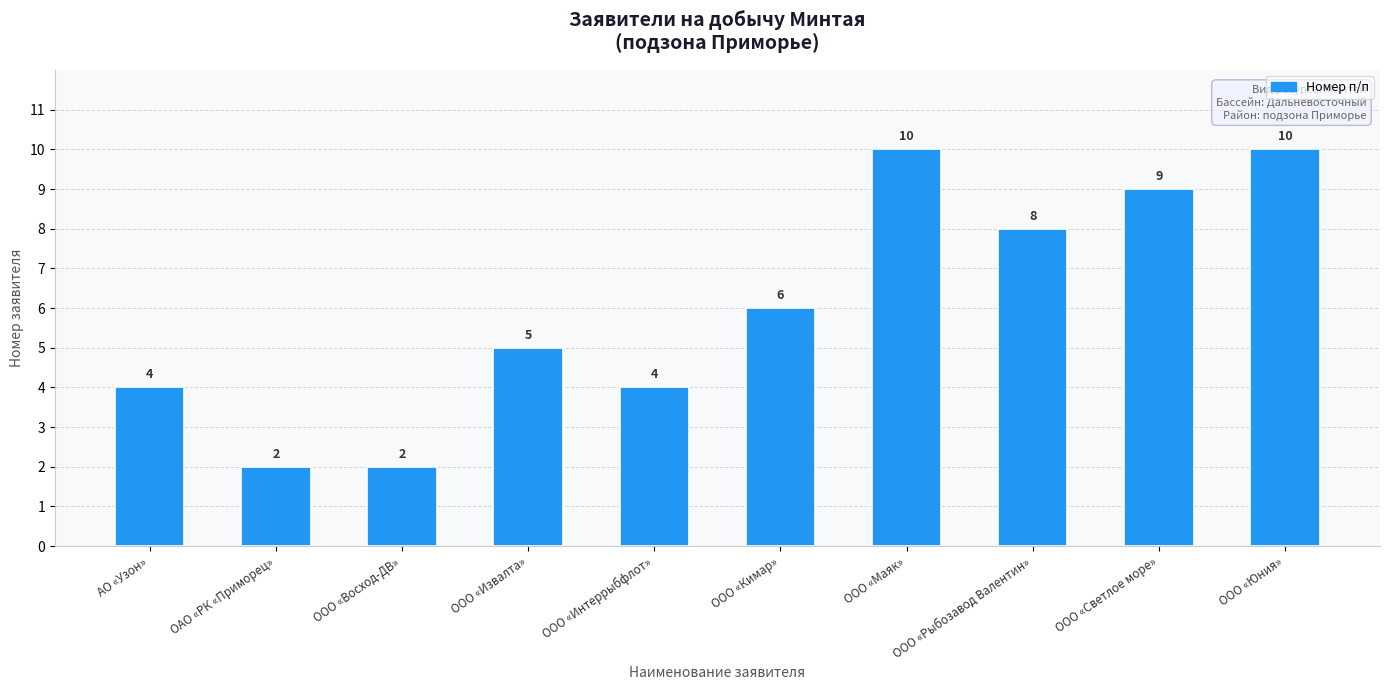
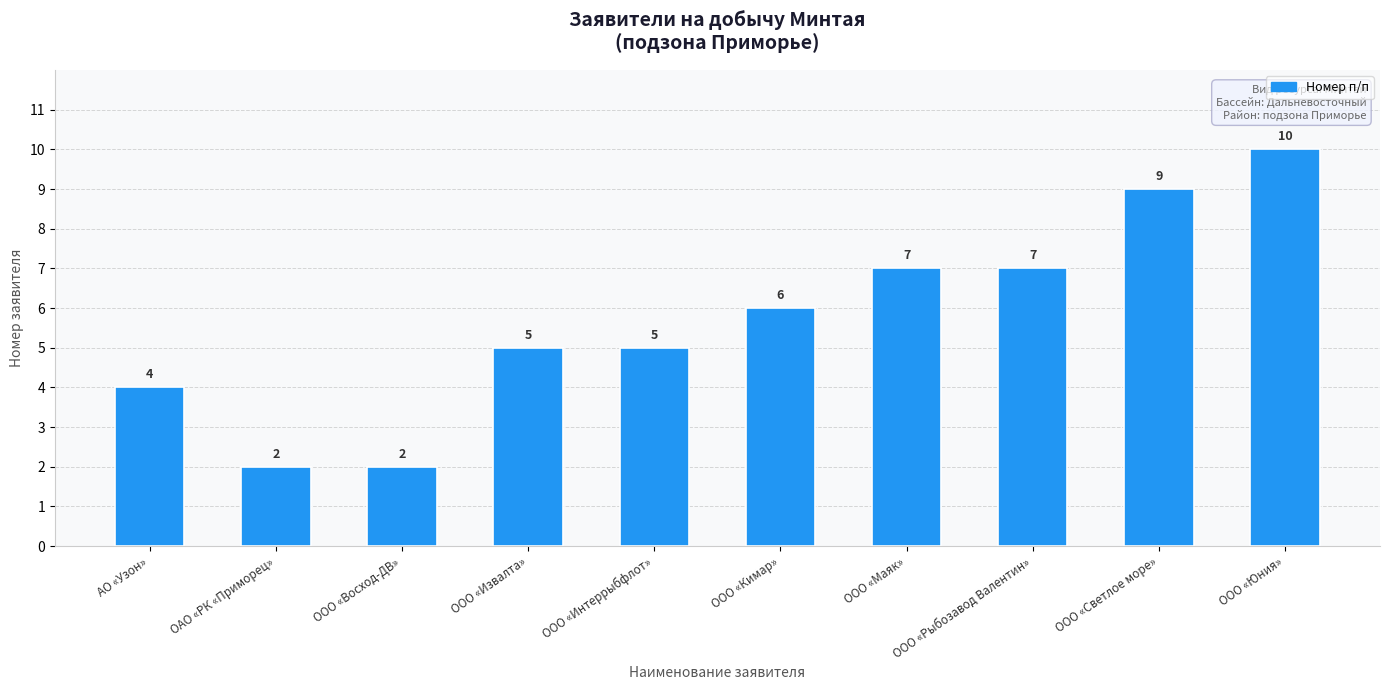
  {
    "АО «Узон»": 4,
    "ОАО «РК «Приморец»": 2,
    "ООО «Восход-ДВ»": 2,
    "ООО «Извалта»": 5,
-   "ООО «Интеррыбфлот»": 4,
+   "ООО «Интеррыбфлот»": 5,
    "ООО «Кимар»": 6,
-   "ООО «Маяк»": 10,
-   "ООО «Рыбозавод Валентин»": 8,
+   "ООО «Маяк»": 7,
+   "ООО «Рыбозавод Валентин»": 7,
    "ООО «Светлое море»": 9,
    "ООО «Юния»": 10
  }
